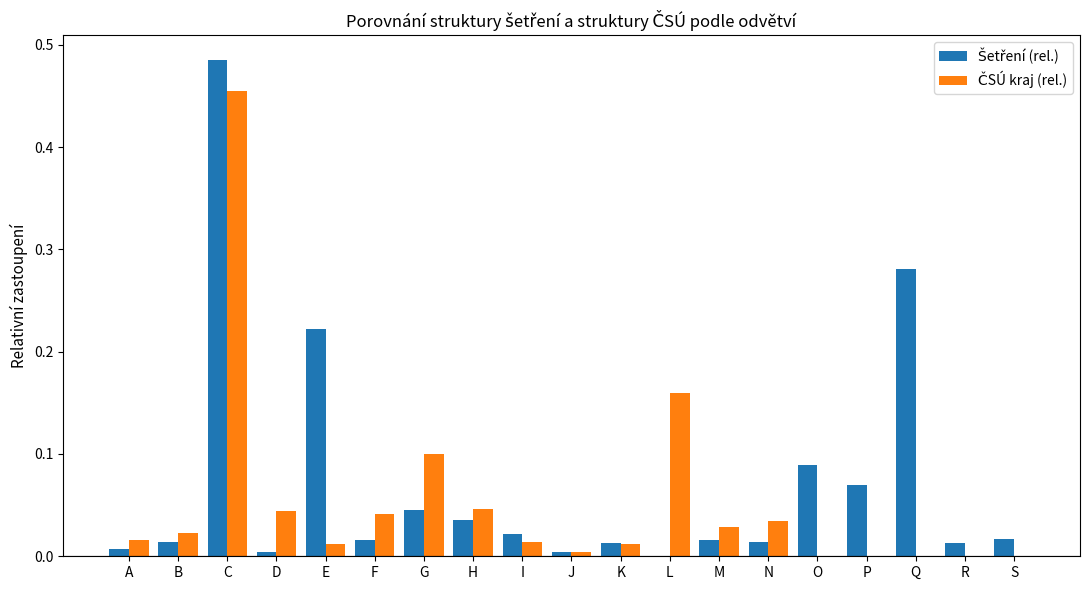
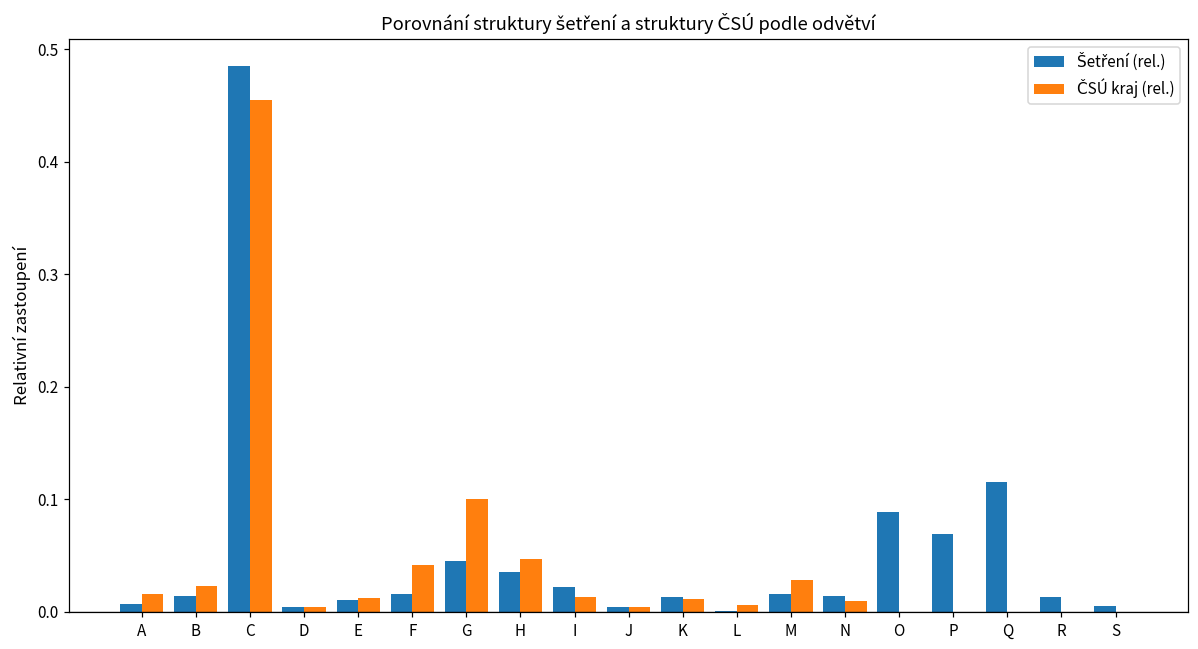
  {
    "Šetření (rel.)": {
      "A": 0.007,
      "B": 0.014,
      "C": 0.485,
      "D": 0.004,
-     "E": 0.222,
+     "E": 0.011,
      "F": 0.016,
      "G": 0.045,
      "H": 0.035,
      "I": 0.022,
      "J": 0.004,
      "K": 0.013,
      "M": 0.016,
      "N": 0.014,
      "O": 0.089,
      "P": 0.069,
-     "Q": 0.281,
+     "Q": 0.116,
      "R": 0.013,
-     "S": 0.017
+     "S": 0.005
    },
    "ČSÚ kraj (rel.)": {
      "A": 0.016,
      "B": 0.023,
      "C": 0.455,
-     "D": 0.045,
+     "D": 0.005,
      "E": 0.012,
      "F": 0.041,
      "G": 0.100,
      "H": 0.047,
      "I": 0.014,
      "J": 0.004,
      "K": 0.012,
-     "L": 0.159,
+     "L": 0.007,
      "M": 0.028,
-     "N": 0.035,
+     "N": 0.010,
      "O": 0.000,
      "P": 0.000,
      "Q": 0.000,
      "R": 0.000,
      "S": 0.000
    }
  }
